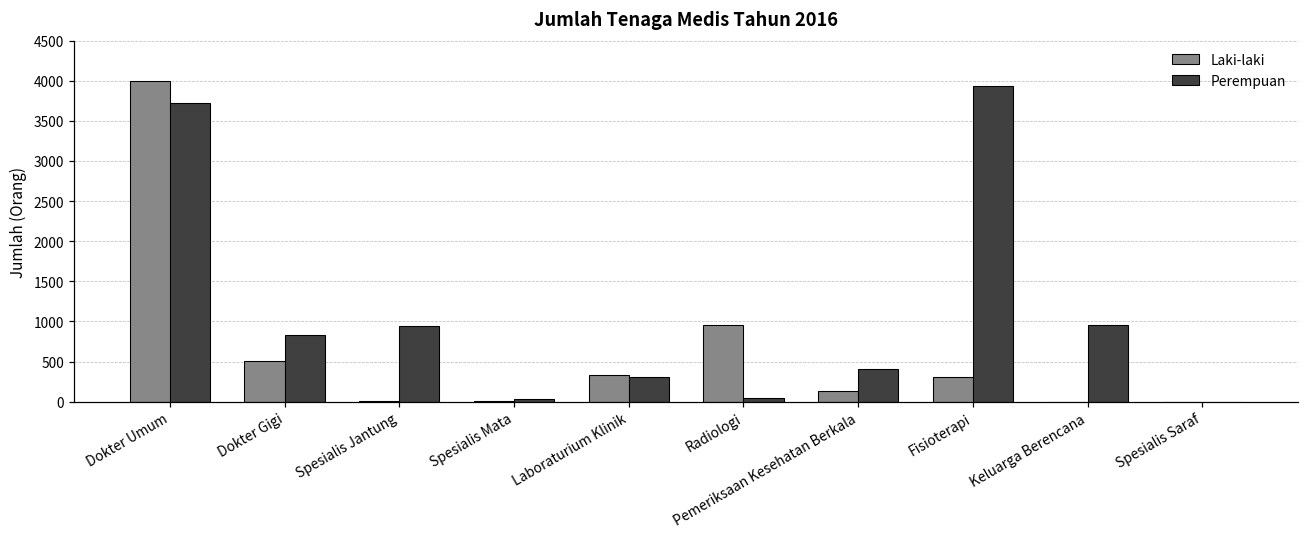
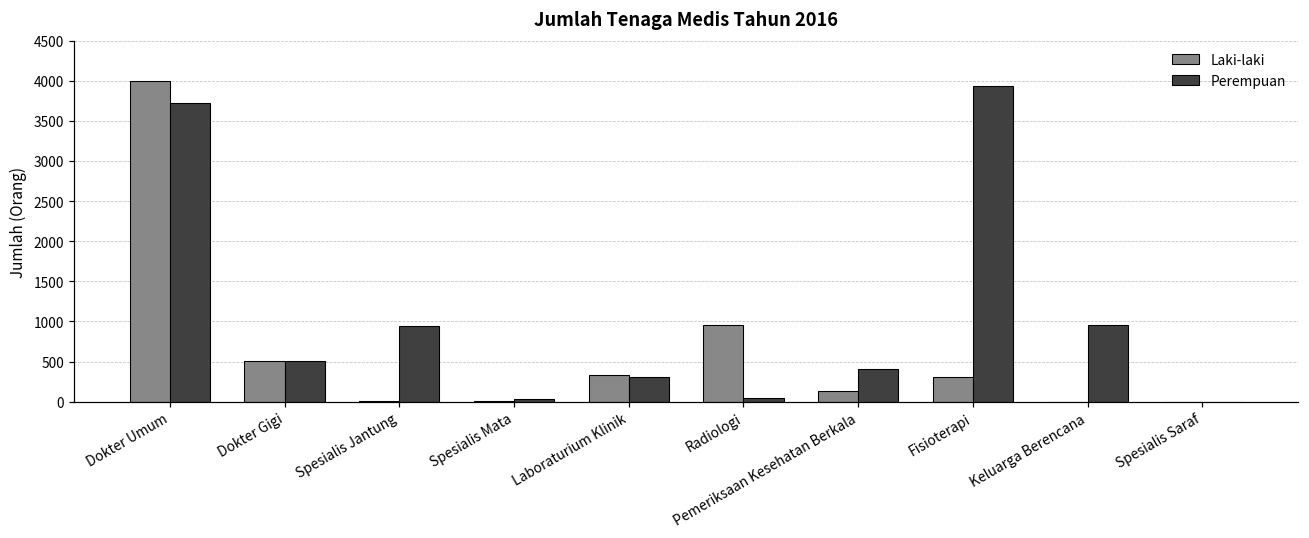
  {
    "Laki-laki": {
      "Dokter Umum": 4000,
      "Dokter Gigi": 500,
      "Laboraturium Klinik": 300,
      "Radiologi": 1000,
      "Pemeriksaan Kesehatan Berkala": 100,
      "Fisioterapi": 300,
      "Keluarga Berencana": 0,
      "Spesialis Saraf": 0
    },
    "Perempuan": {
      "Dokter Umum": 3700,
-     "Dokter Gigi": 800,
+     "Dokter Gigi": 500,
      "Spesialis Jantung": 900,
      "Laboraturium Klinik": 300,
      "Radiologi": 100,
      "Pemeriksaan Kesehatan Berkala": 400,
      "Fisioterapi": 3900,
      "Keluarga Berencana": 1000,
      "Spesialis Saraf": 0
    }
  }
